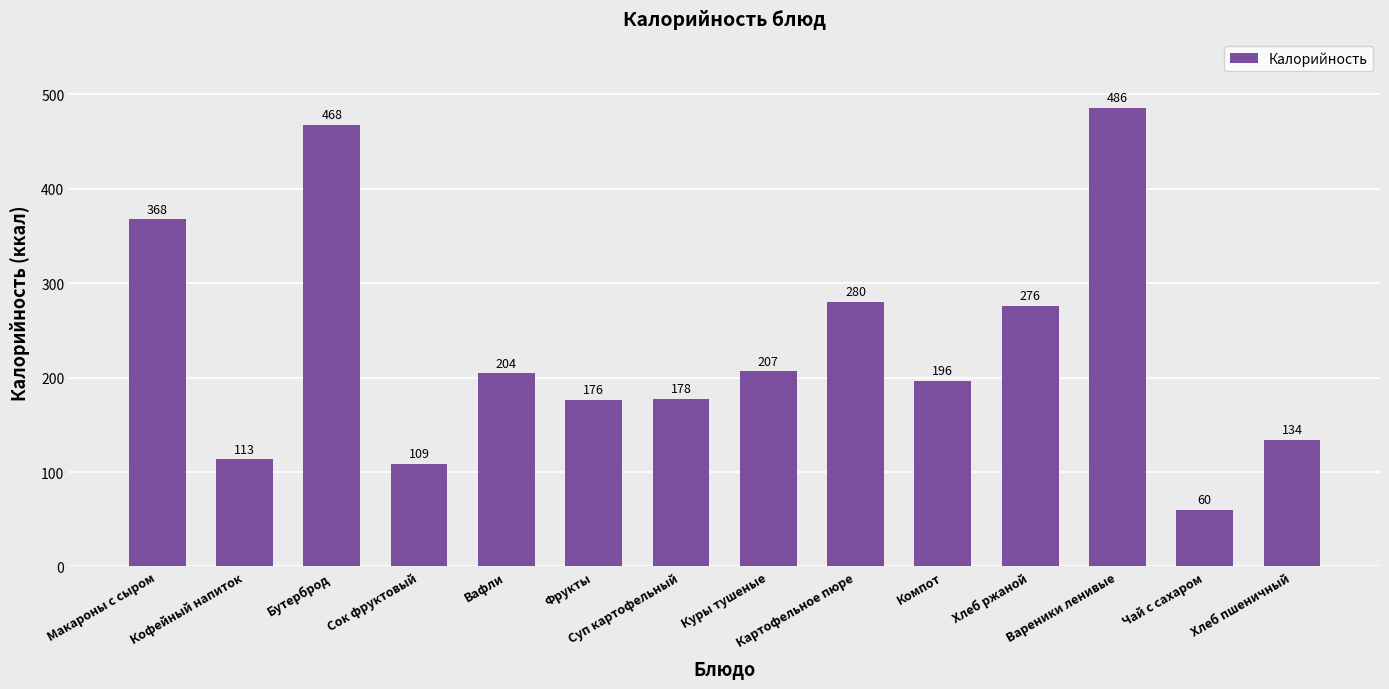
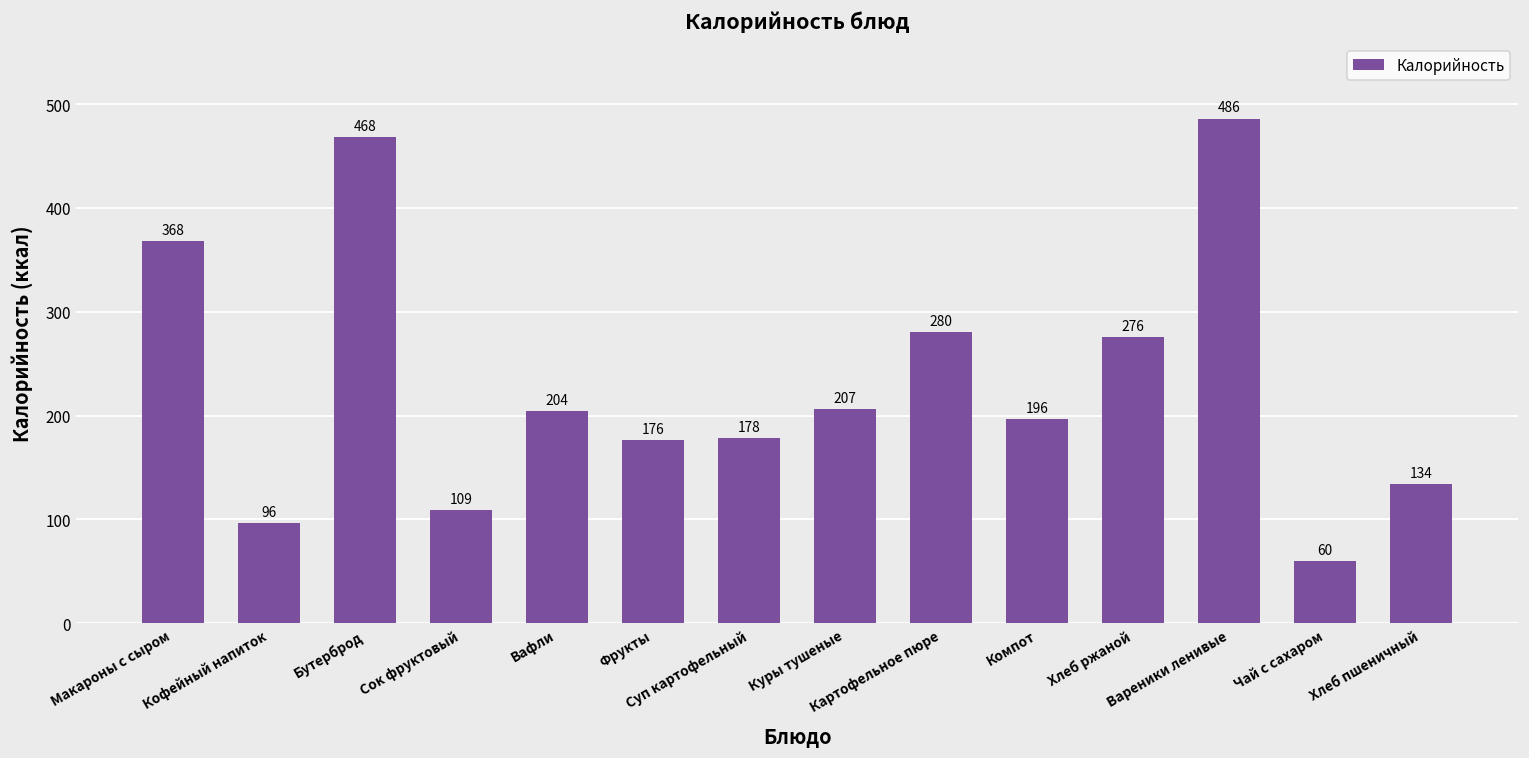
  {
    "Макароны с сыром": 368,
-   "Кофейный напиток": 113,
+   "Кофейный напиток": 96,
    "Бутерброд": 468,
    "Сок фруктовый": 109,
    "Вафли": 204,
    "Фрукты": 176,
    "Суп картофельный": 178,
    "Куры тушеные": 207,
    "Картофельное пюре": 280,
    "Компот": 196,
    "Хлеб ржаной": 276,
    "Вареники ленивые": 486,
    "Чай с сахаром": 60,
    "Хлеб пшеничный": 134
  }
